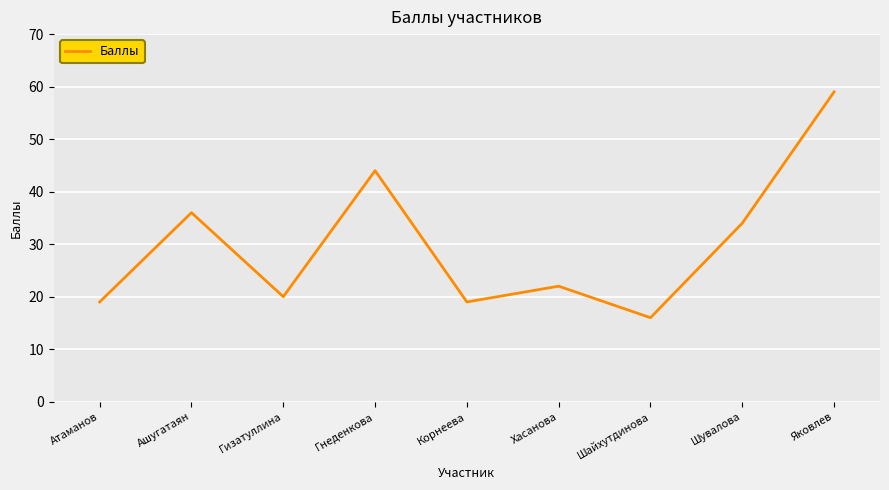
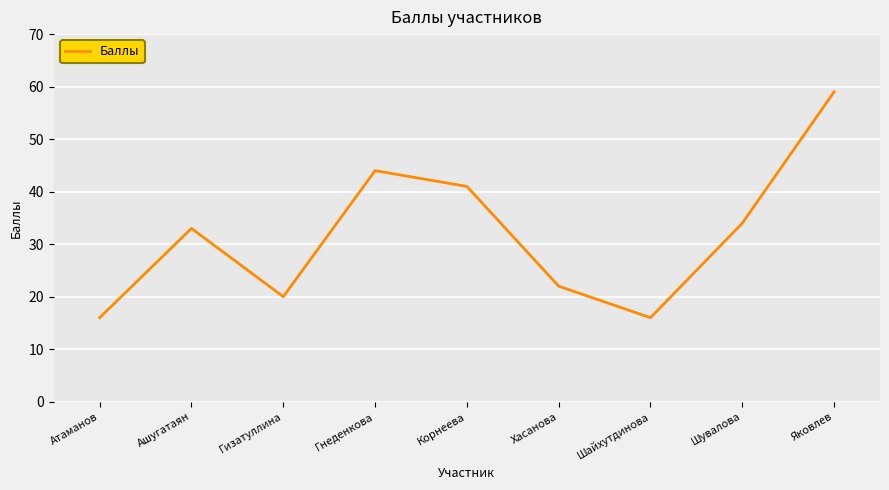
  {
-   "Атаманов": 19,
-   "Ашугатаян": 36,
+   "Атаманов": 16,
+   "Ашугатаян": 33,
    "Гизатуллина": 20,
    "Гнеденкова": 44,
-   "Корнеева": 19,
+   "Корнеева": 41,
    "Хасанова": 22,
    "Шайхутдинова": 16,
    "Шувалова": 34,
    "Яковлев": 59
  }
